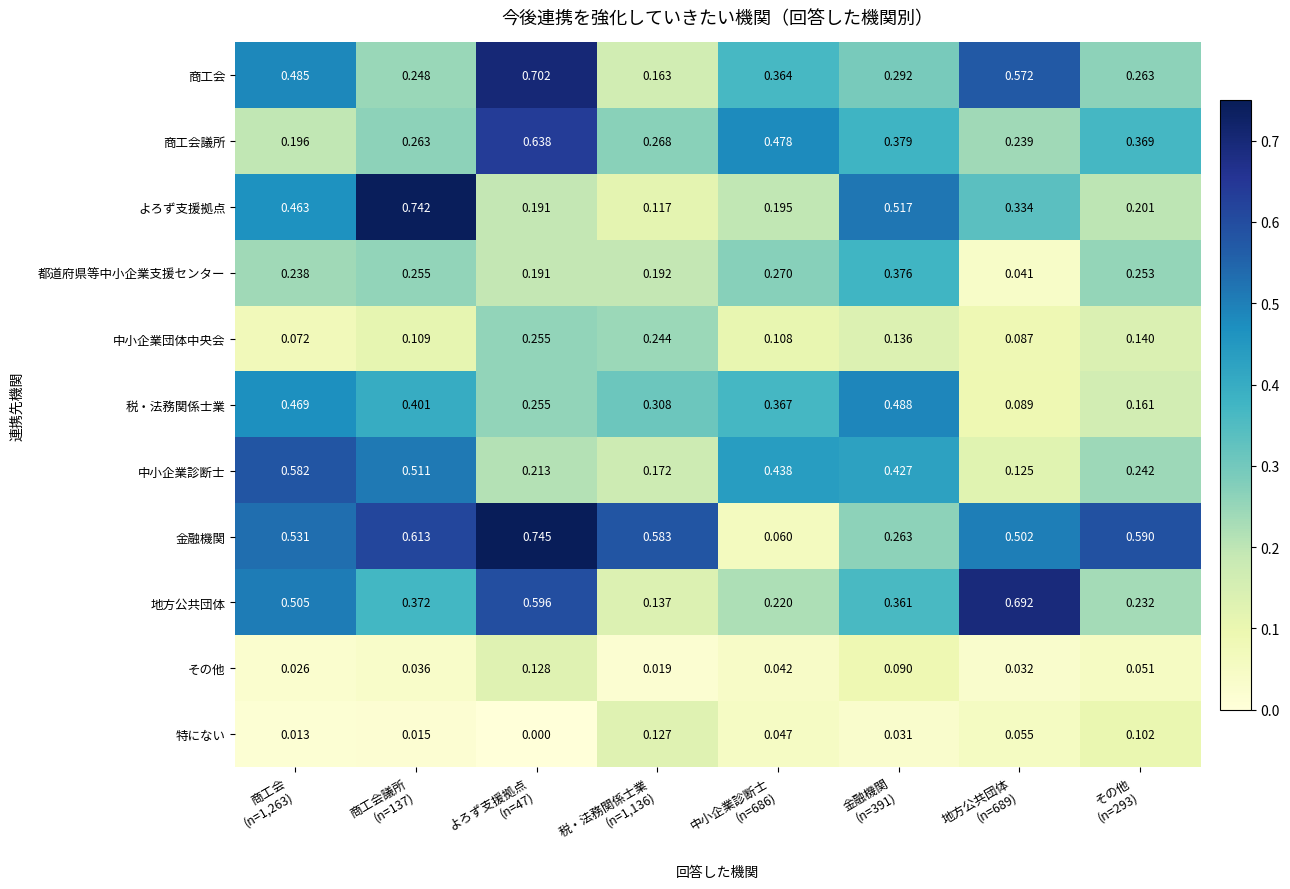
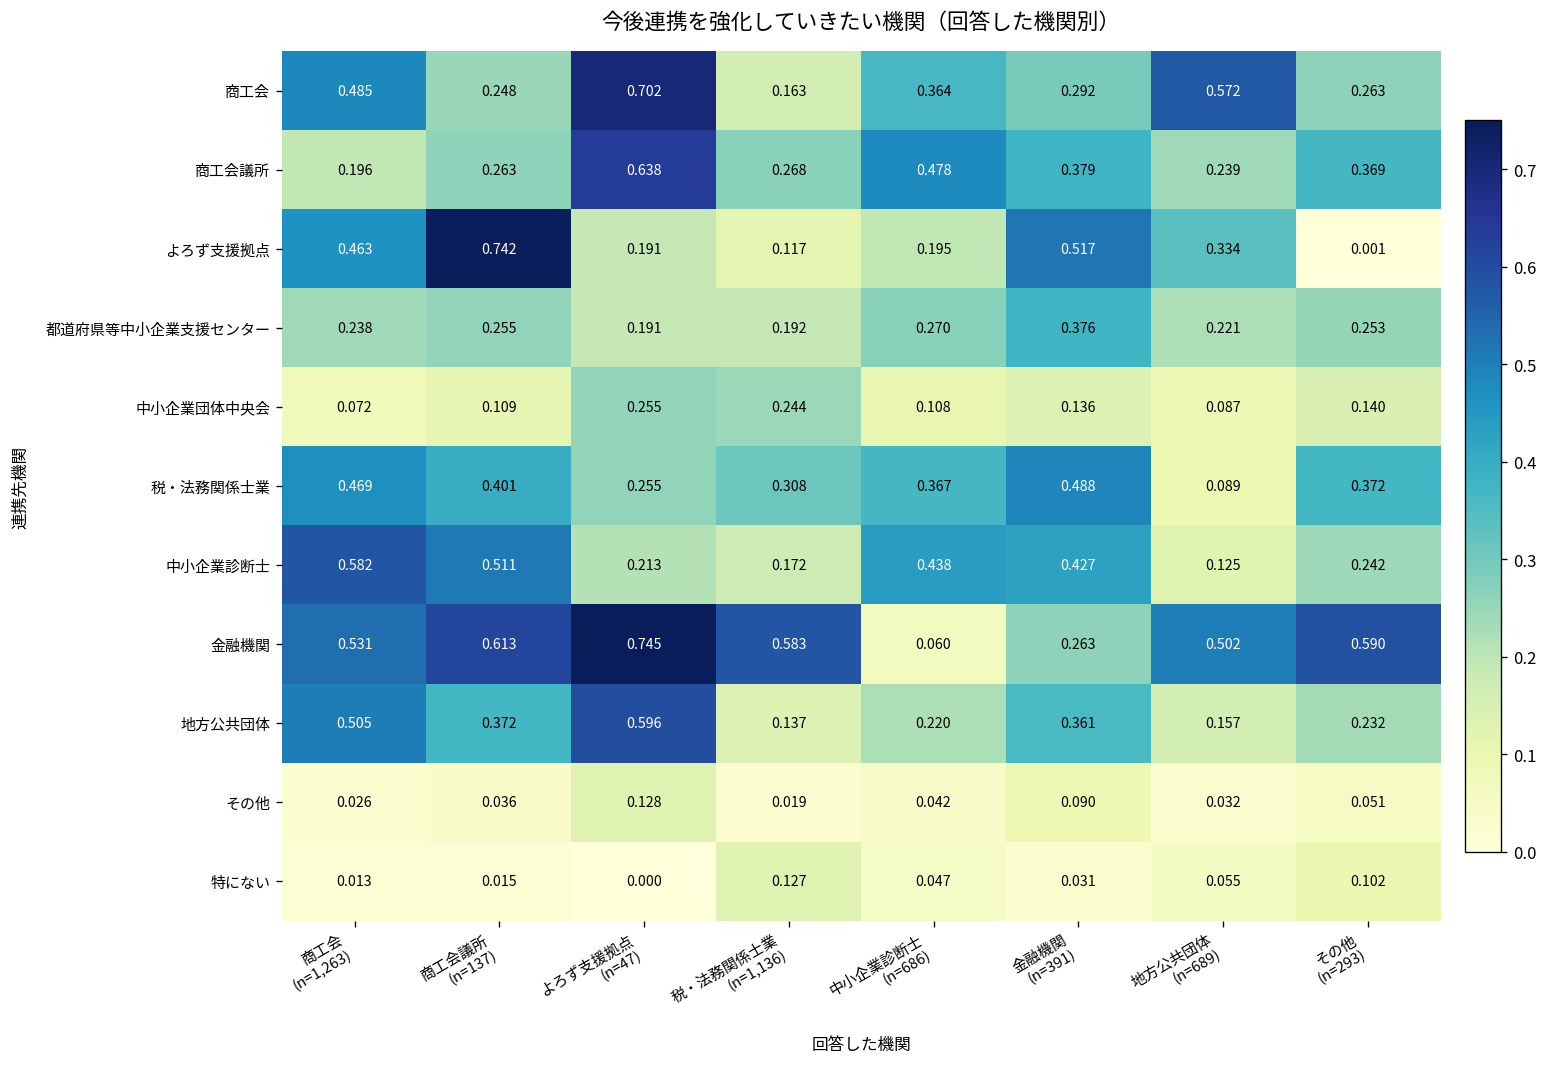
  {
    "商工会": {
      "商工会 (n=1,263)": 0.485,
      "商工会議所 (n=137)": 0.248,
      "よろず支援拠点 (n=47)": 0.702,
      "税・法務関係士業 (n=1,136)": 0.163,
      "中小企業診断士 (n=686)": 0.364,
      "金融機関 (n=391)": 0.292,
      "地方公共団体 (n=689)": 0.572,
      "その他 (n=293)": 0.263
    },
    "商工会議所": {
      "商工会 (n=1,263)": 0.196,
      "商工会議所 (n=137)": 0.263,
      "よろず支援拠点 (n=47)": 0.638,
      "税・法務関係士業 (n=1,136)": 0.268,
      "中小企業診断士 (n=686)": 0.478,
      "金融機関 (n=391)": 0.379,
      "地方公共団体 (n=689)": 0.239,
      "その他 (n=293)": 0.369
    },
    "よろず支援拠点": {
      "商工会 (n=1,263)": 0.463,
      "商工会議所 (n=137)": 0.742,
      "よろず支援拠点 (n=47)": 0.191,
      "税・法務関係士業 (n=1,136)": 0.117,
      "中小企業診断士 (n=686)": 0.195,
      "金融機関 (n=391)": 0.517,
      "地方公共団体 (n=689)": 0.334,
-     "その他 (n=293)": 0.201
+     "その他 (n=293)": 0.001
    },
    "都道府県等中小企業支援センター": {
      "商工会 (n=1,263)": 0.238,
      "商工会議所 (n=137)": 0.255,
      "よろず支援拠点 (n=47)": 0.191,
      "税・法務関係士業 (n=1,136)": 0.192,
      "中小企業診断士 (n=686)": 0.270,
      "金融機関 (n=391)": 0.376,
-     "地方公共団体 (n=689)": 0.041,
+     "地方公共団体 (n=689)": 0.221,
      "その他 (n=293)": 0.253
    },
    "中小企業団体中央会": {
      "商工会 (n=1,263)": 0.072,
      "商工会議所 (n=137)": 0.109,
      "よろず支援拠点 (n=47)": 0.255,
      "税・法務関係士業 (n=1,136)": 0.244,
      "中小企業診断士 (n=686)": 0.108,
      "金融機関 (n=391)": 0.136,
      "地方公共団体 (n=689)": 0.087,
      "その他 (n=293)": 0.140
    },
    "税・法務関係士業": {
      "商工会 (n=1,263)": 0.469,
      "商工会議所 (n=137)": 0.401,
      "よろず支援拠点 (n=47)": 0.255,
      "税・法務関係士業 (n=1,136)": 0.308,
      "中小企業診断士 (n=686)": 0.367,
      "金融機関 (n=391)": 0.488,
      "地方公共団体 (n=689)": 0.089,
-     "その他 (n=293)": 0.161
+     "その他 (n=293)": 0.372
    },
    "中小企業診断士": {
      "商工会 (n=1,263)": 0.582,
      "商工会議所 (n=137)": 0.511,
      "よろず支援拠点 (n=47)": 0.213,
      "税・法務関係士業 (n=1,136)": 0.172,
      "中小企業診断士 (n=686)": 0.438,
      "金融機関 (n=391)": 0.427,
      "地方公共団体 (n=689)": 0.125,
      "その他 (n=293)": 0.242
    },
    "金融機関": {
      "商工会 (n=1,263)": 0.531,
      "商工会議所 (n=137)": 0.613,
      "よろず支援拠点 (n=47)": 0.745,
      "税・法務関係士業 (n=1,136)": 0.583,
      "中小企業診断士 (n=686)": 0.060,
      "金融機関 (n=391)": 0.263,
      "地方公共団体 (n=689)": 0.502,
      "その他 (n=293)": 0.590
    },
    "地方公共団体": {
      "商工会 (n=1,263)": 0.505,
      "商工会議所 (n=137)": 0.372,
      "よろず支援拠点 (n=47)": 0.596,
      "税・法務関係士業 (n=1,136)": 0.137,
      "中小企業診断士 (n=686)": 0.220,
      "金融機関 (n=391)": 0.361,
-     "地方公共団体 (n=689)": 0.692,
+     "地方公共団体 (n=689)": 0.157,
      "その他 (n=293)": 0.232
    },
    "その他": {
      "商工会 (n=1,263)": 0.026,
      "商工会議所 (n=137)": 0.036,
      "よろず支援拠点 (n=47)": 0.128,
      "税・法務関係士業 (n=1,136)": 0.019,
      "中小企業診断士 (n=686)": 0.042,
      "金融機関 (n=391)": 0.090,
      "地方公共団体 (n=689)": 0.032,
      "その他 (n=293)": 0.051
    },
    "特にない": {
      "商工会 (n=1,263)": 0.013,
      "商工会議所 (n=137)": 0.015,
      "よろず支援拠点 (n=47)": 0.000,
      "税・法務関係士業 (n=1,136)": 0.127,
      "中小企業診断士 (n=686)": 0.047,
      "金融機関 (n=391)": 0.031,
      "地方公共団体 (n=689)": 0.055,
      "その他 (n=293)": 0.102
    }
  }
